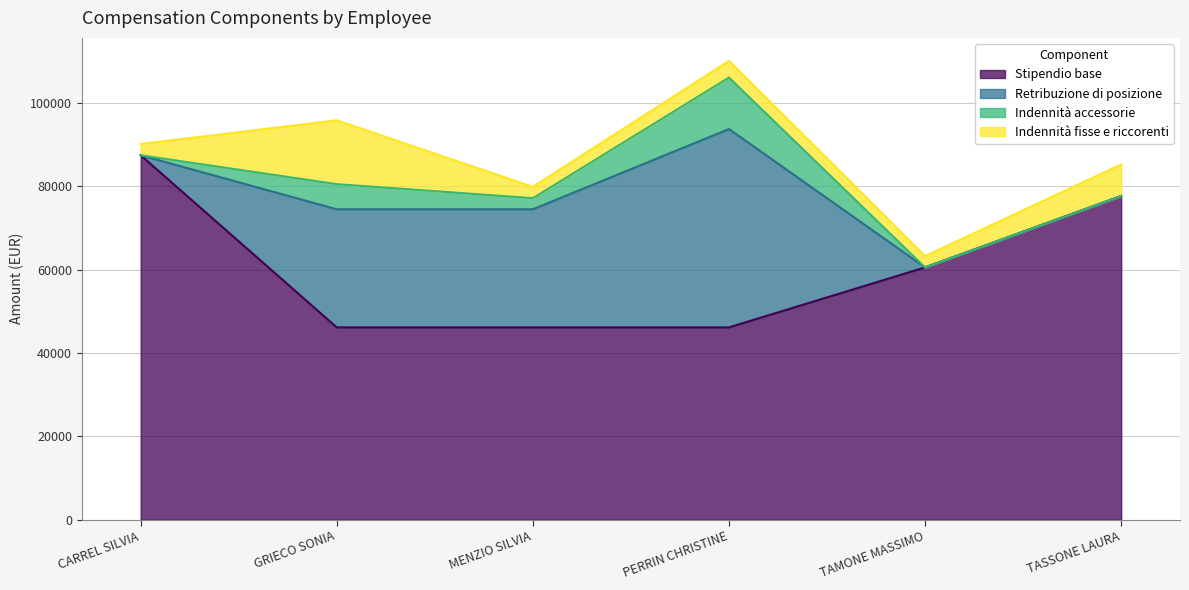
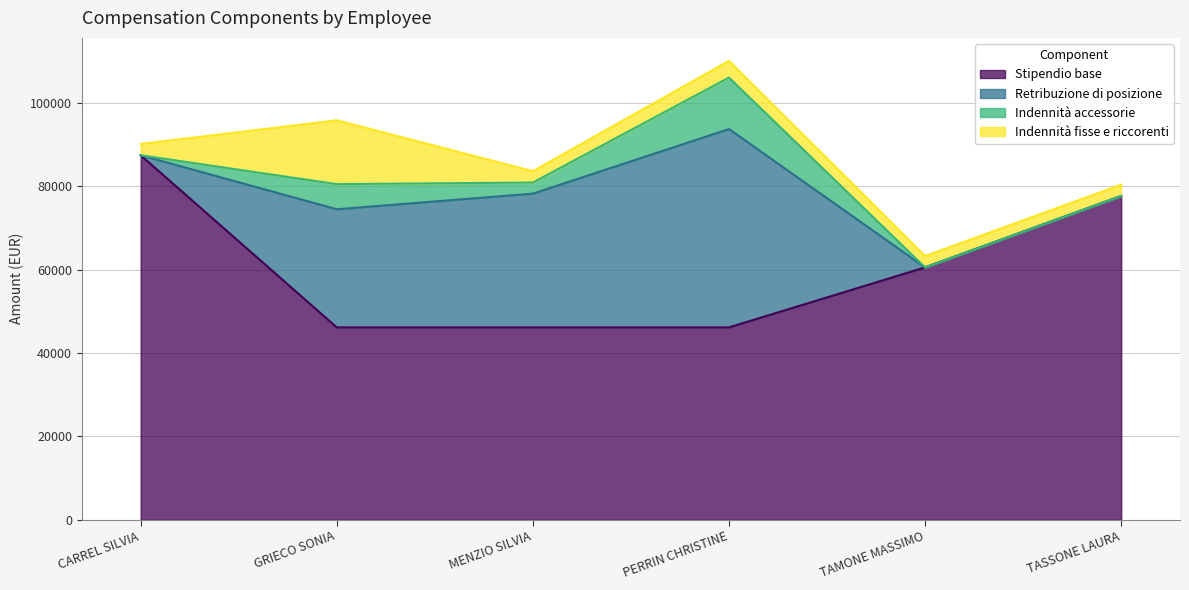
  {
    "Stipendio base": {
      "GRIECO SONIA": 46000,
      "MENZIO SILVIA": 46000,
      "PERRIN CHRISTINE": 46000
    },
    "Retribuzione di posizione": {
      "GRIECO SONIA": 28000,
-     "MENZIO SILVIA": 28000,
+     "MENZIO SILVIA": 32000,
      "PERRIN CHRISTINE": 48000
    },
    "Indennità accessorie": {
      "GRIECO SONIA": 6000,
      "MENZIO SILVIA": 3000,
      "PERRIN CHRISTINE": 12000
    },
    "Indennità fisse e riccorenti": {
      "CARREL SILVIA": 3000,
      "GRIECO SONIA": 15000,
      "MENZIO SILVIA": 3000,
      "PERRIN CHRISTINE": 4000,
      "TAMONE MASSIMO": 3000,
-     "TASSONE LAURA": 8000
+     "TASSONE LAURA": 3000
    }
  }
